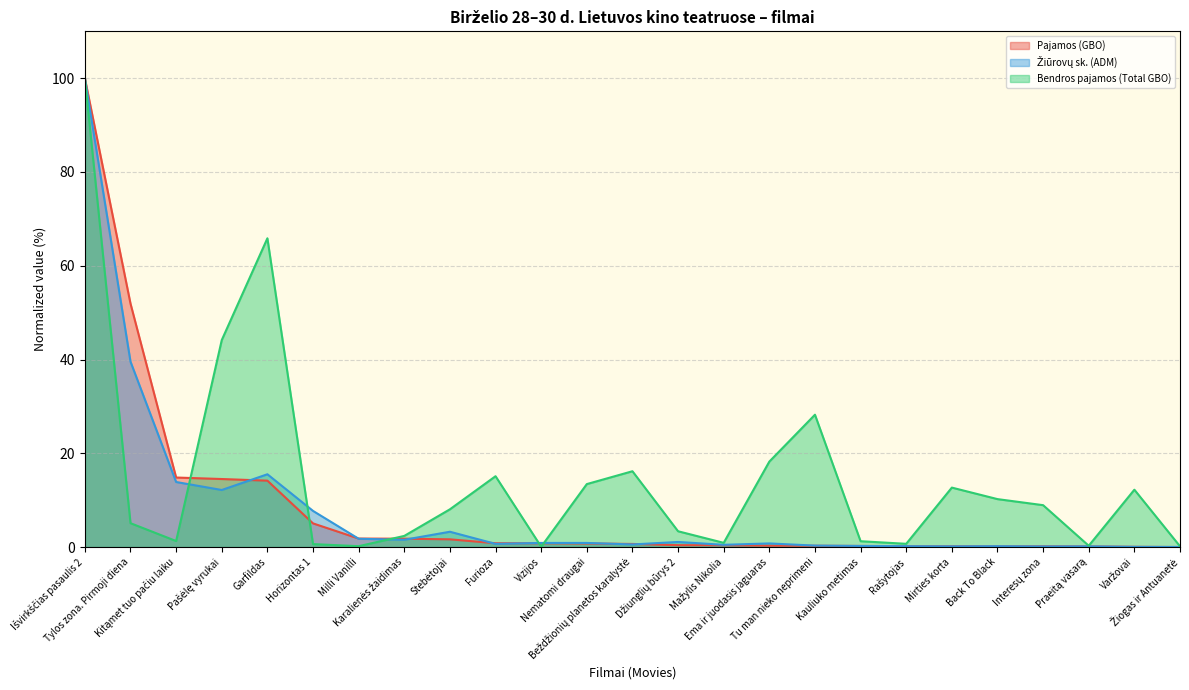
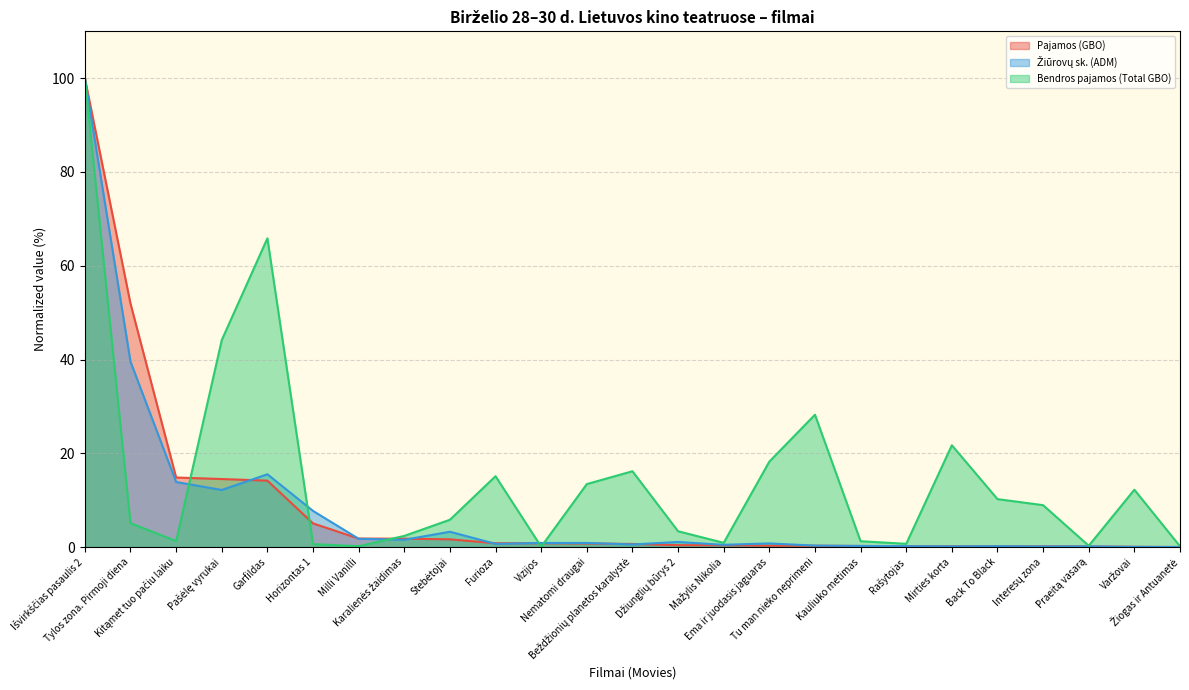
  {
    "Pajamos (GBO)": {
      "Tylos zona. Pirmoji diena": 52,
      "Kitąmet tuo pačiu laiku": 15,
      "Pašėlę vyrukai": 15,
      "Garfildas": 14,
      "Horizontas 1": 5,
      "Stebėtojai": 2,
      "Džiunglių būrys 2": 0
    },
    "Žiūrovų sk. (ADM)": {
      "Tylos zona. Pirmoji diena": 40,
      "Kitąmet tuo pačiu laiku": 14,
      "Pašėlę vyrukai": 12,
      "Garfildas": 16,
      "Horizontas 1": 8,
      "Stebėtojai": 3,
      "Džiunglių būrys 2": 1
    },
    "Bendros pajamos (Total GBO)": {
      "Tylos zona. Pirmoji diena": 5,
      "Kitąmet tuo pačiu laiku": 1,
      "Pašėlę vyrukai": 44,
      "Garfildas": 66,
      "Horizontas 1": 1,
      "Milli Vanilli": 0,
      "Karalienės žaidimas": 2,
-     "Stebėtojai": 8,
+     "Stebėtojai": 6,
      "Furioza": 15,
      "Vizijos": 0,
      "Nematomi draugai": 13,
      "Beždžionių planetos karalystė": 16,
      "Džiunglių būrys 2": 3,
      "Ema ir juodasis jaguaras": 18,
      "Tu man nieko neprimeni": 28,
      "Kauliuko metimas": 1,
-     "Mirties korta": 13,
+     "Mirties korta": 22,
      "Back To Black": 10,
      "Interesų zona": 9,
      "Varžovai": 12
    }
  }
